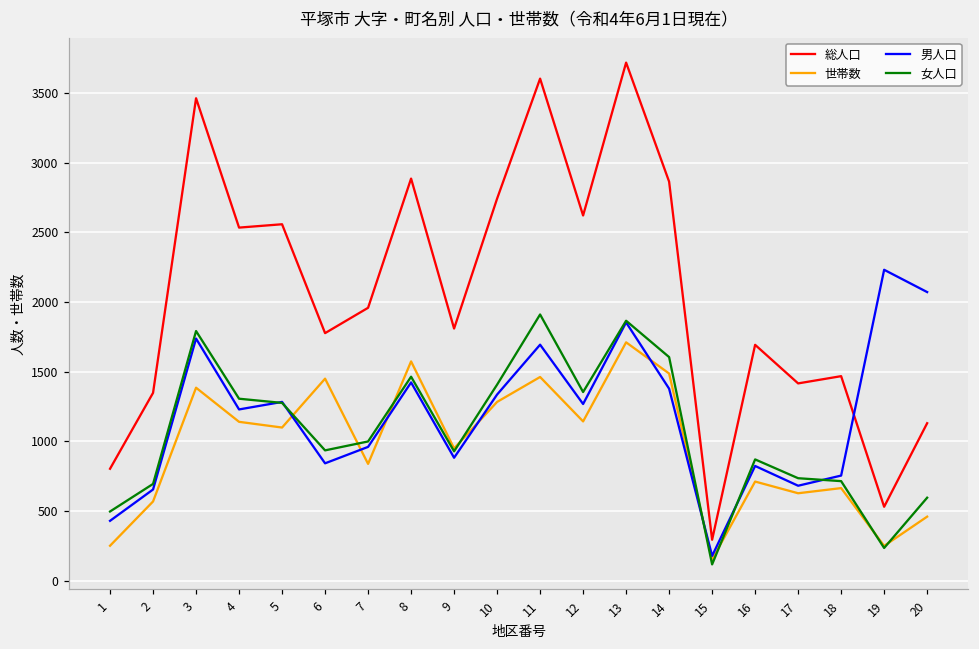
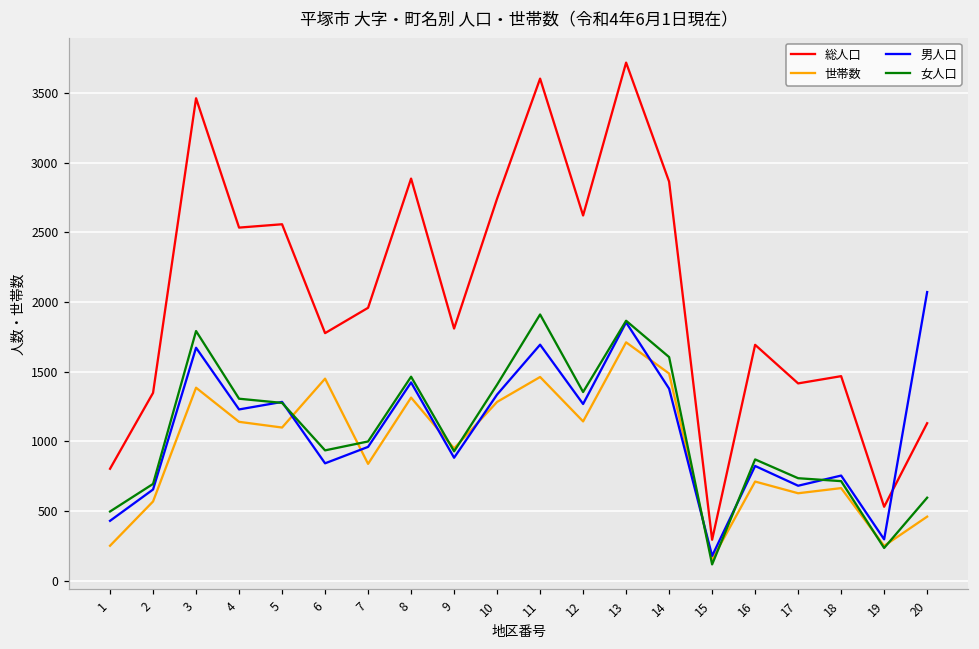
  {
    "総人口": {
      "1": 800,
      "2": 1350,
      "3": 3460,
      "4": 2540,
      "5": 2560,
      "6": 1780,
      "7": 1960,
      "8": 2890,
      "9": 1810,
      "10": 2740,
      "11": 3610,
      "12": 2620,
      "13": 3720,
      "14": 2870,
      "15": 290,
      "16": 1690,
      "17": 1420,
      "18": 1470,
      "19": 530,
      "20": 1130
    },
    "世帯数": {
      "1": 250,
      "2": 570,
      "3": 1390,
      "4": 1140,
      "5": 1100,
      "6": 1450,
      "7": 840,
-     "8": 1570,
+     "8": 1310,
      "9": 950,
      "10": 1280,
      "11": 1460,
      "12": 1140,
      "13": 1710,
      "14": 1490,
      "15": 150,
      "16": 710,
      "17": 630,
      "18": 660,
      "20": 460
    },
    "男人口": {
      "1": 430,
      "2": 650,
-     "3": 1740,
+     "3": 1670,
      "4": 1230,
      "6": 840,
      "7": 960,
      "8": 1420,
      "9": 880,
      "10": 1340,
      "11": 1690,
      "12": 1270,
      "14": 1380,
      "15": 180,
      "16": 820,
      "17": 680,
      "18": 750,
-     "19": 2230,
+     "19": 300,
      "20": 2070
    },
    "女人口": {
      "1": 500,
      "2": 690,
      "3": 1790,
      "4": 1310,
      "6": 940,
      "7": 1000,
      "8": 1460,
      "9": 930,
      "10": 1410,
      "11": 1910,
      "12": 1350,
      "14": 1610,
      "15": 120,
      "16": 870,
      "17": 740,
      "18": 710,
      "20": 600
    }
  }
